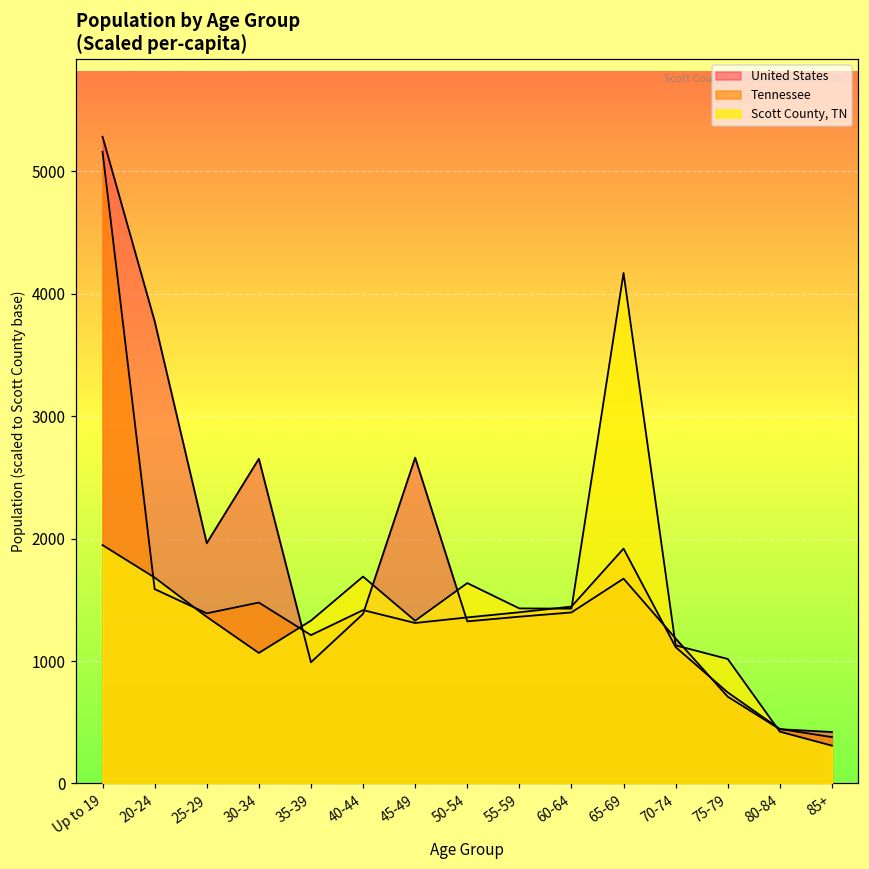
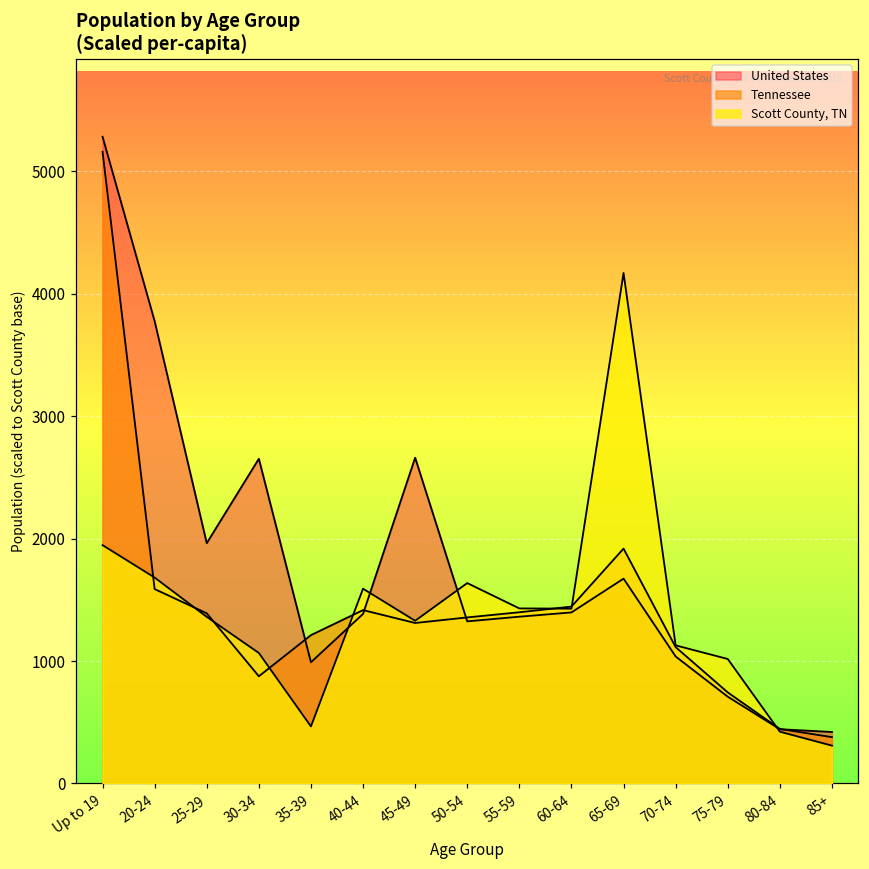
  {
    "United States": {
      "Up to 19": 5280,
      "20-24": 3780,
      "25-29": 1960,
      "30-34": 2650,
      "35-39": 990,
      "40-44": 1390,
      "45-49": 2660,
      "50-54": 1320,
      "55-59": 1360,
      "60-64": 1400,
      "65-69": 1670,
-     "70-74": 1180,
+     "70-74": 1040,
      "75-79": 710,
      "85+": 420
    },
    "Tennessee": {
      "Up to 19": 5160,
      "20-24": 1590,
      "25-29": 1390,
-     "30-34": 1480,
+     "30-34": 880,
      "35-39": 1210,
      "40-44": 1420,
      "50-54": 1360,
      "55-59": 1400,
      "65-69": 1920,
      "75-79": 740,
      "85+": 380
    },
    "Scott County, TN": {
      "Up to 19": 1950,
      "20-24": 1680,
      "25-29": 1360,
      "30-34": 1070,
-     "35-39": 1330,
-     "40-44": 1690,
+     "35-39": 470,
+     "40-44": 1590,
      "50-54": 1640,
      "55-59": 1430,
      "65-69": 4170,
      "75-79": 1020,
      "85+": 310
    }
  }
